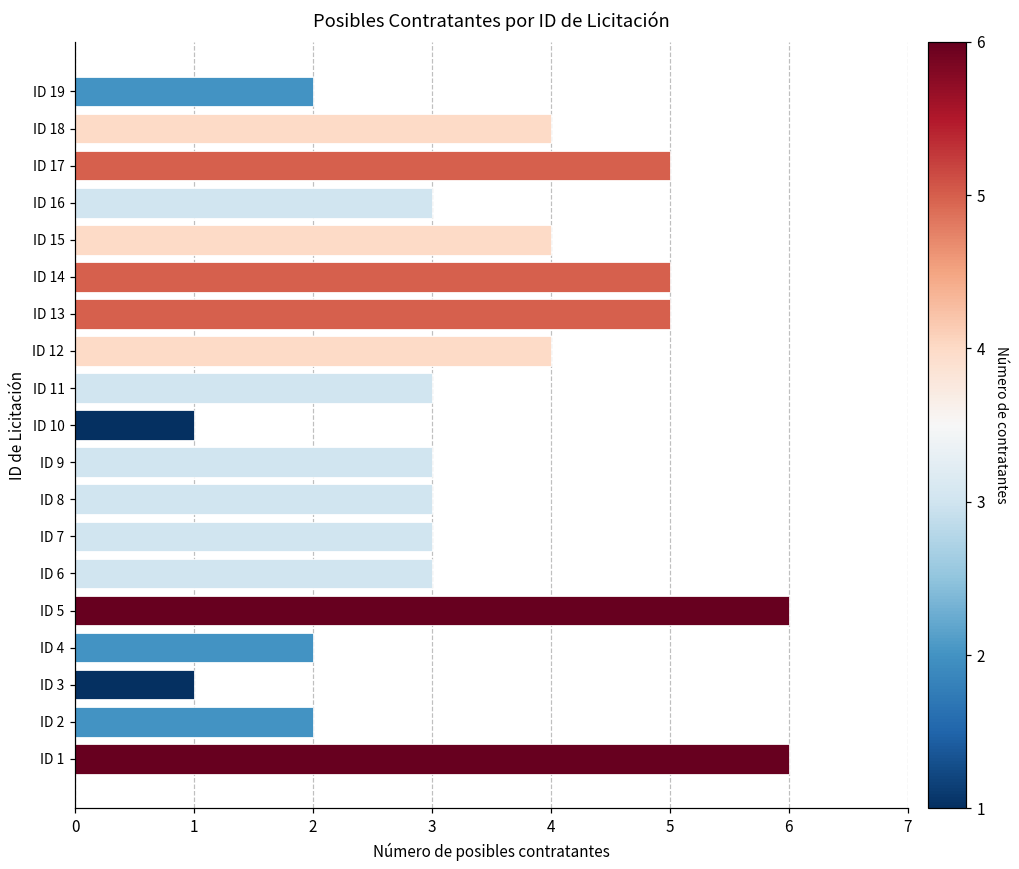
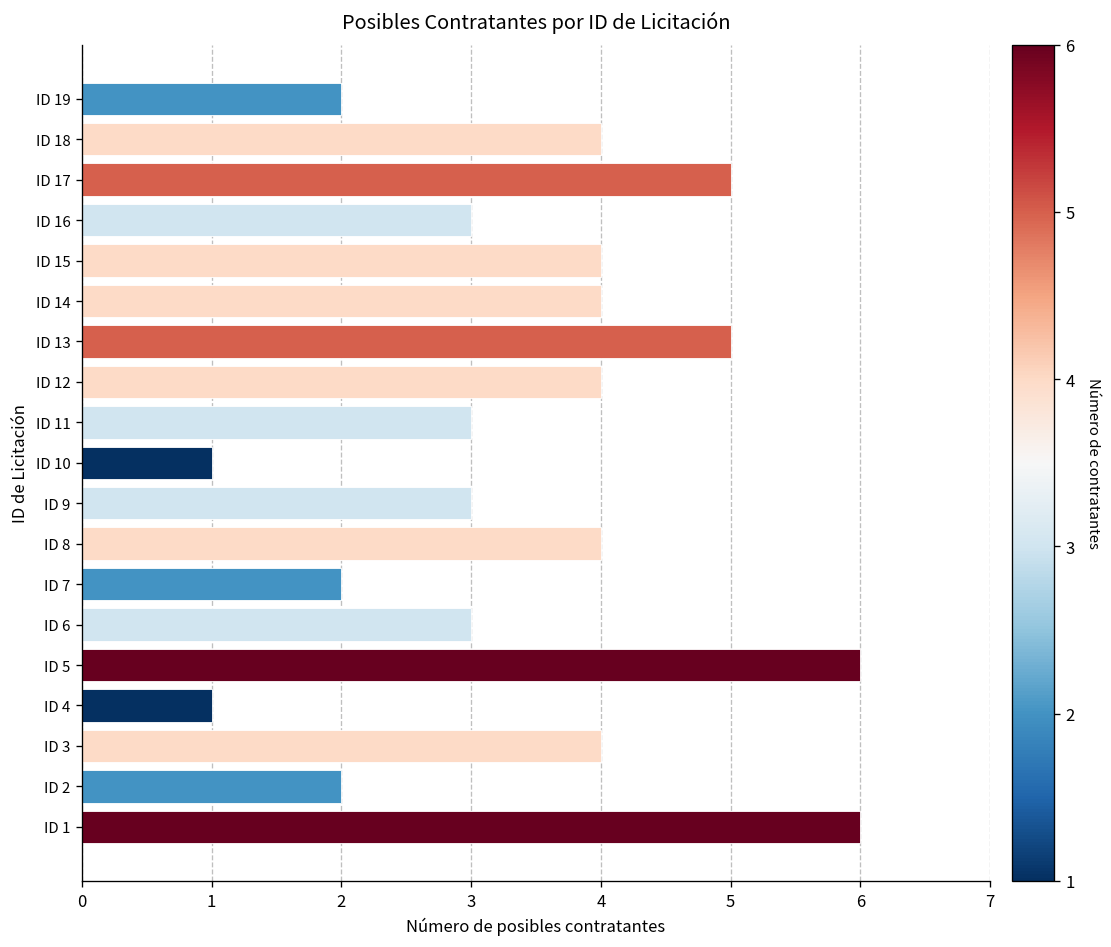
  {
    "ID 19": 2,
    "ID 18": 4,
    "ID 17": 5,
    "ID 16": 3,
    "ID 15": 4,
-   "ID 14": 5,
+   "ID 14": 4,
    "ID 13": 5,
    "ID 12": 4,
    "ID 11": 3,
    "ID 10": 1,
    "ID 9": 3,
-   "ID 8": 3,
-   "ID 7": 3,
+   "ID 8": 4,
+   "ID 7": 2,
    "ID 6": 3,
    "ID 5": 6,
-   "ID 4": 2,
-   "ID 3": 1,
+   "ID 4": 1,
+   "ID 3": 4,
    "ID 2": 2,
    "ID 1": 6
  }
